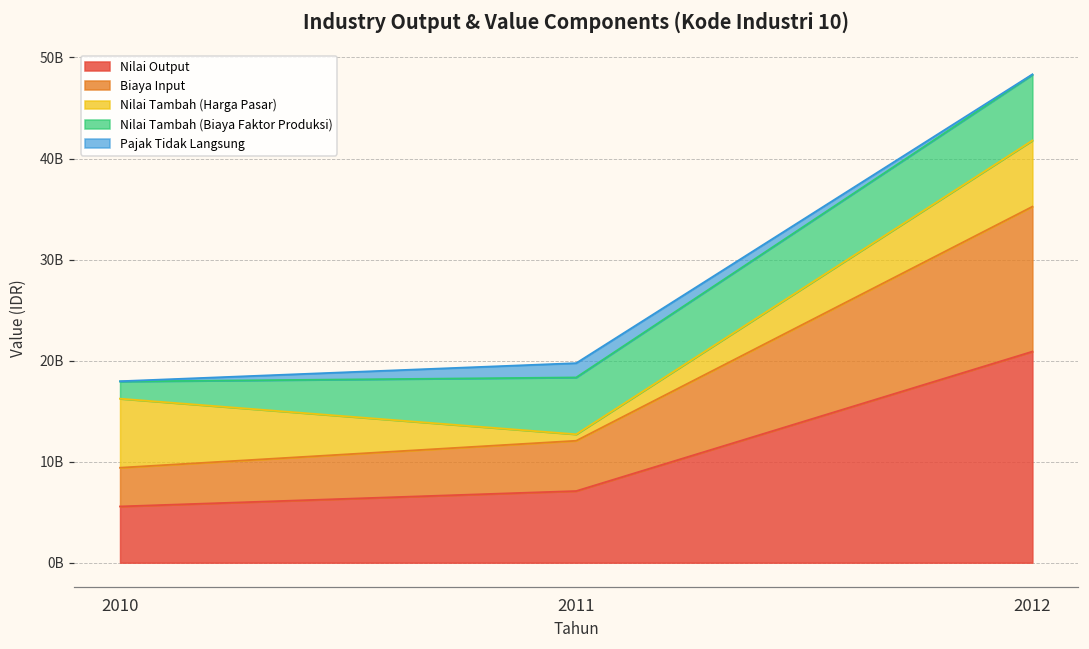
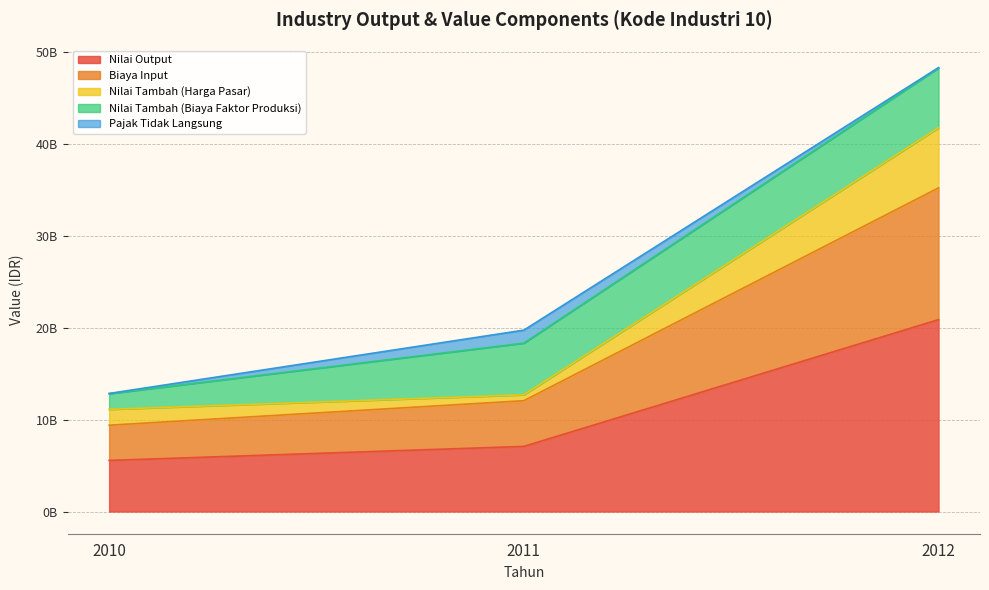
  {
    "Nilai Tambah (Harga Pasar)": {
-     "2010": 7000000000,
+     "2010": 2000000000,
      "2011": 1000000000,
      "2012": 7000000000
    },
    "Nilai Tambah (Biaya Faktor Produksi)": {
      "2011": 6000000000
    },
    "Pajak Tidak Langsung": {
      "2011": 1000000000
    }
  }
